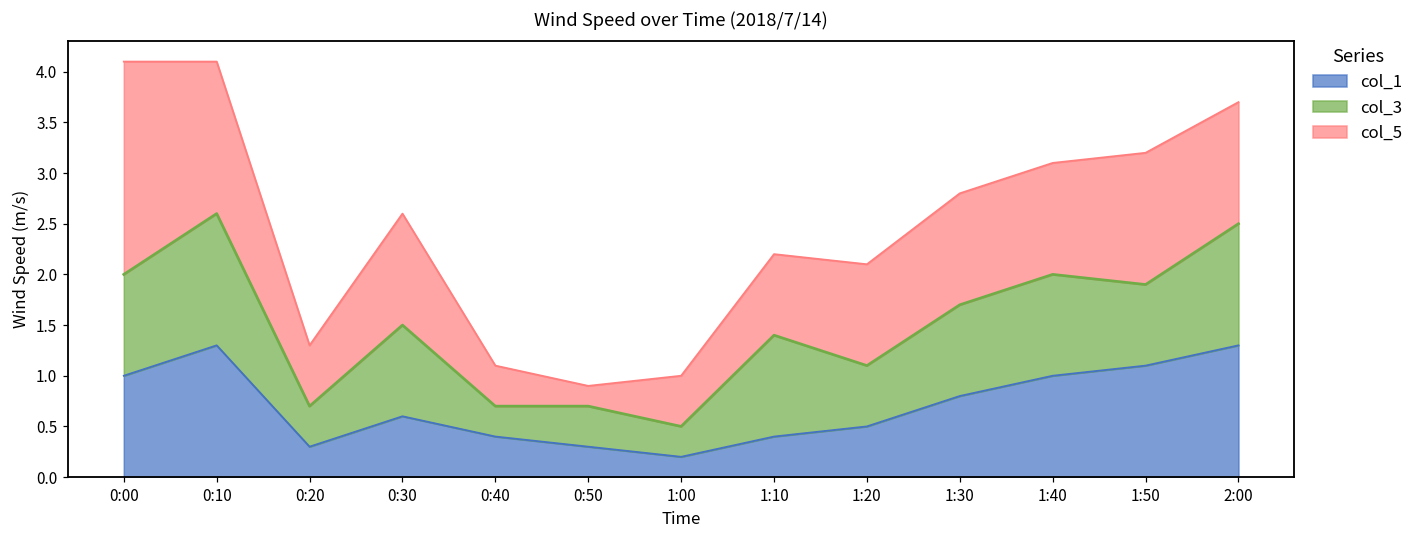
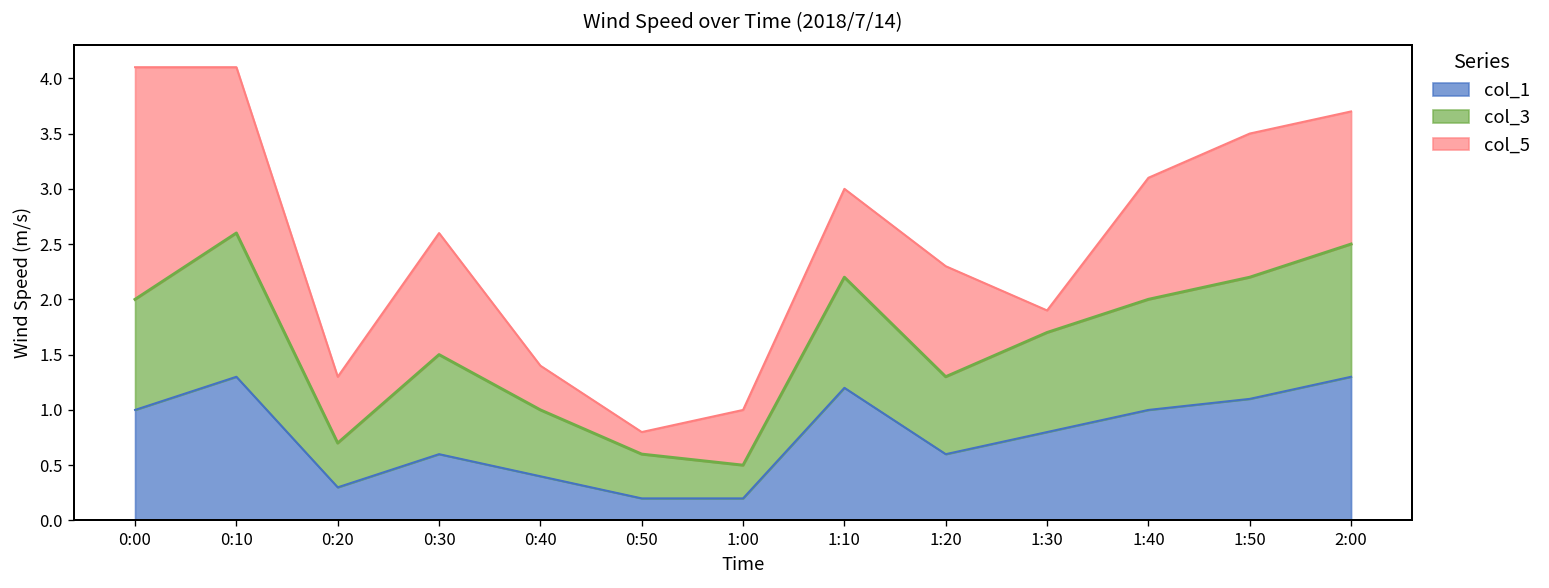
  {
    "col_1": {
      "0:00": 1.0,
      "0:10": 1.3,
      "0:20": 0.3,
      "0:30": 0.6,
      "0:40": 0.4,
-     "0:50": 0.3,
+     "0:50": 0.2,
      "1:00": 0.2,
-     "1:10": 0.4,
-     "1:20": 0.5,
+     "1:10": 1.2,
+     "1:20": 0.6,
      "1:30": 0.8,
      "1:40": 1.0,
      "1:50": 1.1,
      "2:00": 1.3
    },
    "col_3": {
      "0:00": 1.0,
      "0:10": 1.3,
      "0:20": 0.4,
      "0:30": 0.9,
-     "0:40": 0.3,
+     "0:40": 0.6,
      "0:50": 0.4,
      "1:00": 0.3,
      "1:10": 1.0,
-     "1:20": 0.6,
+     "1:20": 0.7,
      "1:30": 0.9,
      "1:40": 1.0,
-     "1:50": 0.8,
+     "1:50": 1.1,
      "2:00": 1.2
    },
    "col_5": {
      "0:00": 2.1,
      "0:10": 1.5,
      "0:20": 0.6,
      "0:30": 1.1,
      "0:40": 0.4,
      "0:50": 0.2,
      "1:00": 0.5,
      "1:10": 0.8,
      "1:20": 1.0,
-     "1:30": 1.1,
+     "1:30": 0.2,
      "1:40": 1.1,
      "1:50": 1.3,
      "2:00": 1.2
    }
  }
